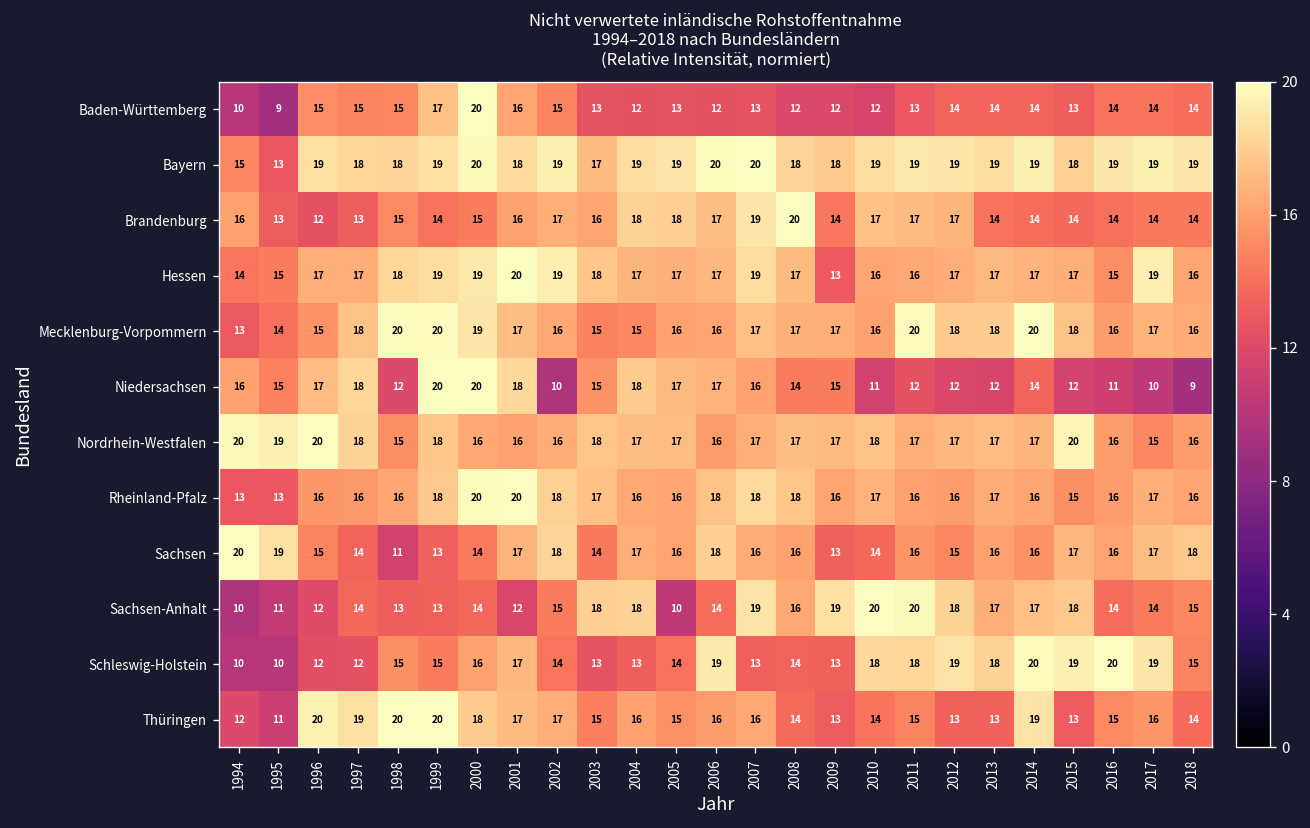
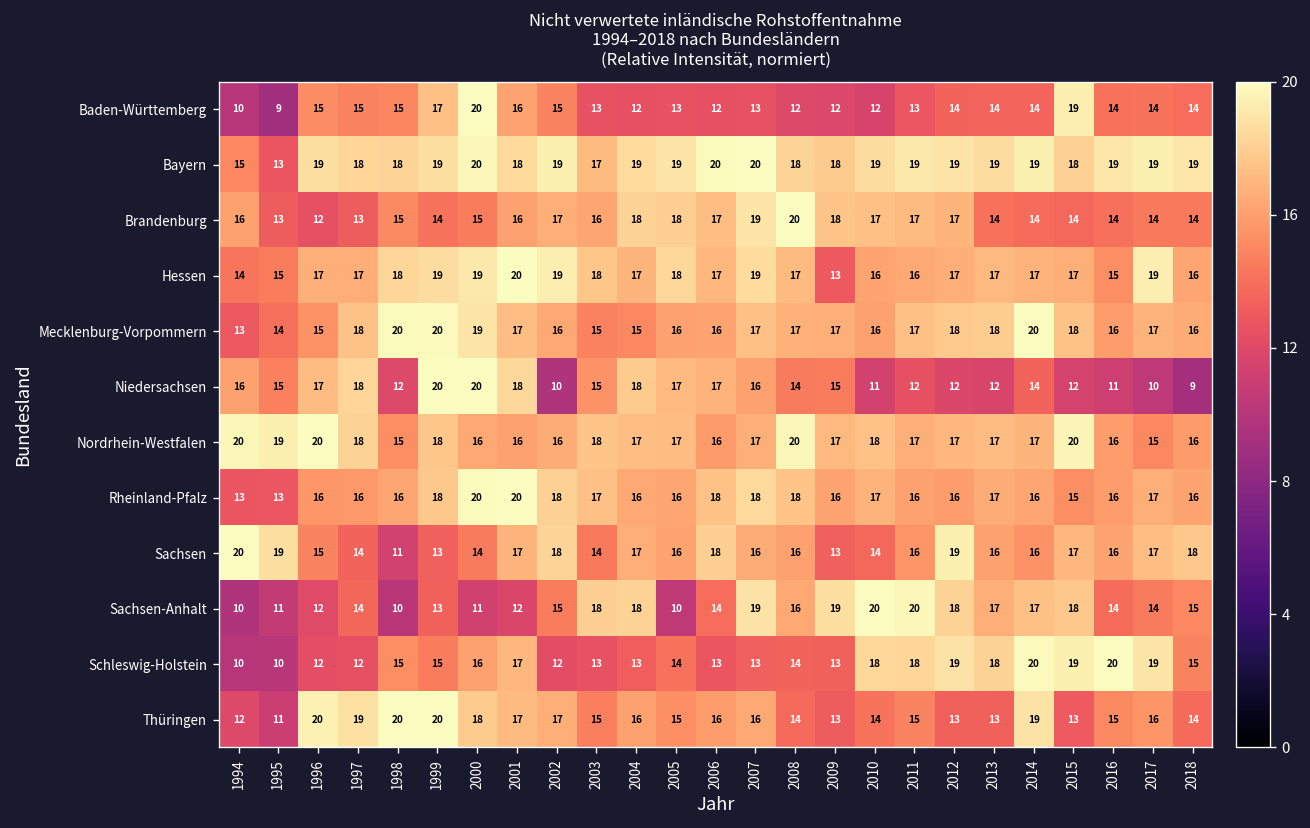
  {
    "Baden-Württemberg": {
      "1994": 10,
      "1995": 9,
      "1996": 15,
      "1997": 15,
      "1998": 15,
      "1999": 17,
      "2000": 20,
      "2001": 16,
      "2002": 15,
      "2003": 13,
      "2004": 12,
      "2005": 13,
      "2006": 12,
      "2007": 13,
      "2008": 12,
      "2009": 12,
      "2010": 12,
      "2011": 13,
      "2012": 14,
      "2013": 14,
      "2014": 14,
-     "2015": 13,
+     "2015": 19,
      "2016": 14,
      "2017": 14,
      "2018": 14
    },
    "Brandenburg": {
      "1994": 16,
      "1995": 13,
      "1996": 12,
      "1997": 13,
      "1998": 15,
      "1999": 14,
      "2000": 15,
      "2001": 16,
      "2002": 17,
      "2003": 16,
      "2004": 18,
      "2005": 18,
      "2006": 17,
      "2007": 19,
      "2008": 20,
-     "2009": 14,
+     "2009": 18,
      "2010": 17,
      "2011": 17,
      "2012": 17,
      "2013": 14,
      "2014": 14,
      "2015": 14,
      "2016": 14,
      "2017": 14,
      "2018": 14
    },
    "Hessen": {
      "1994": 14,
      "1995": 15,
      "1996": 17,
      "1997": 17,
      "1998": 18,
      "1999": 19,
      "2000": 19,
      "2001": 20,
      "2002": 19,
      "2003": 18,
      "2004": 17,
-     "2005": 17,
+     "2005": 18,
      "2006": 17,
      "2007": 19,
      "2008": 17,
      "2009": 13,
      "2010": 16,
      "2011": 16,
      "2012": 17,
      "2013": 17,
      "2014": 17,
      "2015": 17,
      "2016": 15,
      "2017": 19,
      "2018": 16
    },
    "Mecklenburg-Vorpommern": {
      "1994": 13,
      "1995": 14,
      "1996": 15,
      "1997": 18,
      "1998": 20,
      "1999": 20,
      "2000": 19,
      "2001": 17,
      "2002": 16,
      "2003": 15,
      "2004": 15,
      "2005": 16,
      "2006": 16,
      "2007": 17,
      "2008": 17,
      "2009": 17,
      "2010": 16,
-     "2011": 20,
+     "2011": 17,
      "2012": 18,
      "2013": 18,
      "2014": 20,
      "2015": 18,
      "2016": 16,
      "2017": 17,
      "2018": 16
    },
    "Nordrhein-Westfalen": {
      "1994": 20,
      "1995": 19,
      "1996": 20,
      "1997": 18,
      "1998": 15,
      "1999": 18,
      "2000": 16,
      "2001": 16,
      "2002": 16,
      "2003": 18,
      "2004": 17,
      "2005": 17,
      "2006": 16,
      "2007": 17,
-     "2008": 17,
+     "2008": 20,
      "2009": 17,
      "2010": 18,
      "2011": 17,
      "2012": 17,
      "2013": 17,
      "2014": 17,
      "2015": 20,
      "2016": 16,
      "2017": 15,
      "2018": 16
    },
    "Sachsen": {
      "1994": 20,
      "1995": 19,
      "1996": 15,
      "1997": 14,
      "1998": 11,
      "1999": 13,
      "2000": 14,
      "2001": 17,
      "2002": 18,
      "2003": 14,
      "2004": 17,
      "2005": 16,
      "2006": 18,
      "2007": 16,
      "2008": 16,
      "2009": 13,
      "2010": 14,
      "2011": 16,
-     "2012": 15,
+     "2012": 19,
      "2013": 16,
      "2014": 16,
      "2015": 17,
      "2016": 16,
      "2017": 17,
      "2018": 18
    },
    "Sachsen-Anhalt": {
      "1994": 10,
      "1995": 11,
      "1996": 12,
      "1997": 14,
-     "1998": 13,
+     "1998": 10,
      "1999": 13,
-     "2000": 14,
+     "2000": 11,
      "2001": 12,
      "2002": 15,
      "2003": 18,
      "2004": 18,
      "2005": 10,
      "2006": 14,
      "2007": 19,
      "2008": 16,
      "2009": 19,
      "2010": 20,
      "2011": 20,
      "2012": 18,
      "2013": 17,
      "2014": 17,
      "2015": 18,
      "2016": 14,
      "2017": 14,
      "2018": 15
    },
    "Schleswig-Holstein": {
      "1994": 10,
      "1995": 10,
      "1996": 12,
      "1997": 12,
      "1998": 15,
      "1999": 15,
      "2000": 16,
      "2001": 17,
-     "2002": 14,
+     "2002": 12,
      "2003": 13,
      "2004": 13,
      "2005": 14,
-     "2006": 19,
+     "2006": 13,
      "2007": 13,
      "2008": 14,
      "2009": 13,
      "2010": 18,
      "2011": 18,
      "2012": 19,
      "2013": 18,
      "2014": 20,
      "2015": 19,
      "2016": 20,
      "2017": 19,
      "2018": 15
    }
  }
